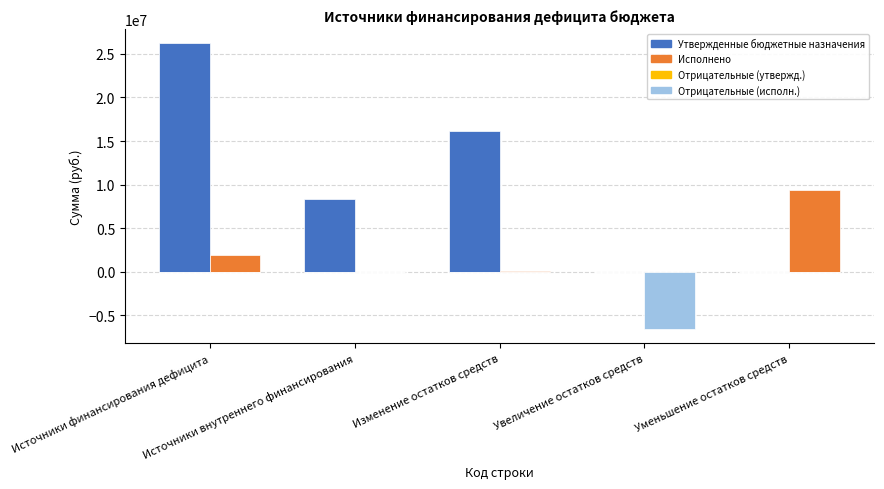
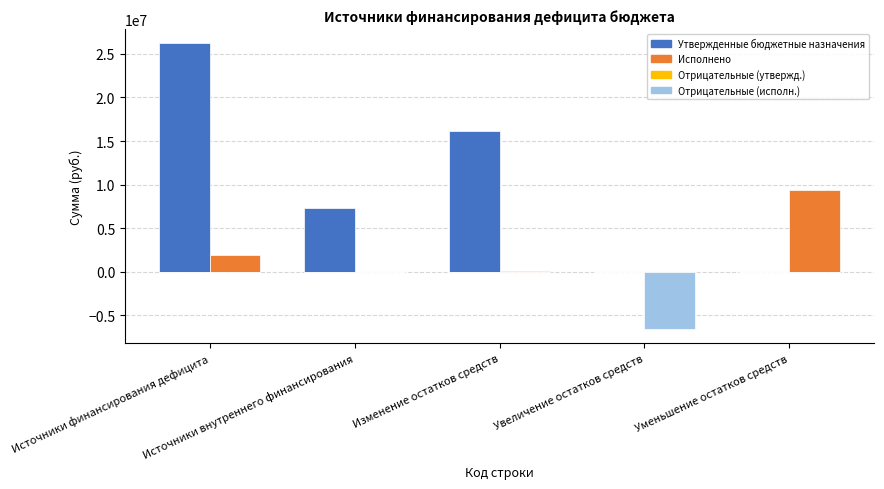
  {
    "Утвержденные бюджетные назначения": {
      "Источники финансирования дефицита": 26000000,
-     "Источники внутреннего финансирования": 8000000,
+     "Источники внутреннего финансирования": 7000000,
      "Изменение остатков средств": 16000000,
      "Увеличение остатков средств": 0,
      "Уменьшение остатков средств": 0
    },
    "Исполнено": {
      "Источники финансирования дефицита": 2000000,
      "Источники внутреннего финансирования": 0,
      "Увеличение остатков средств": 0,
      "Уменьшение остатков средств": 9000000
    }
  }
